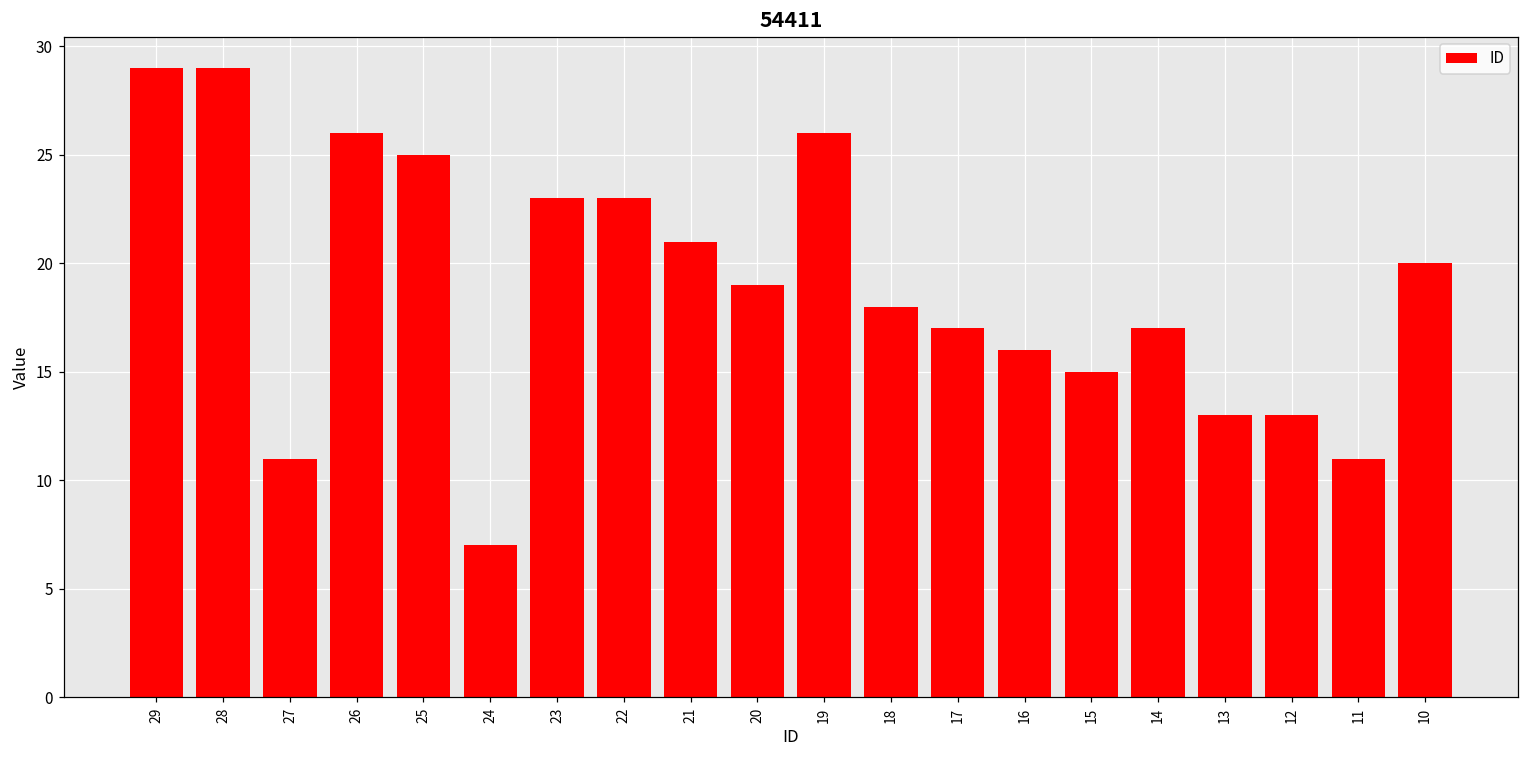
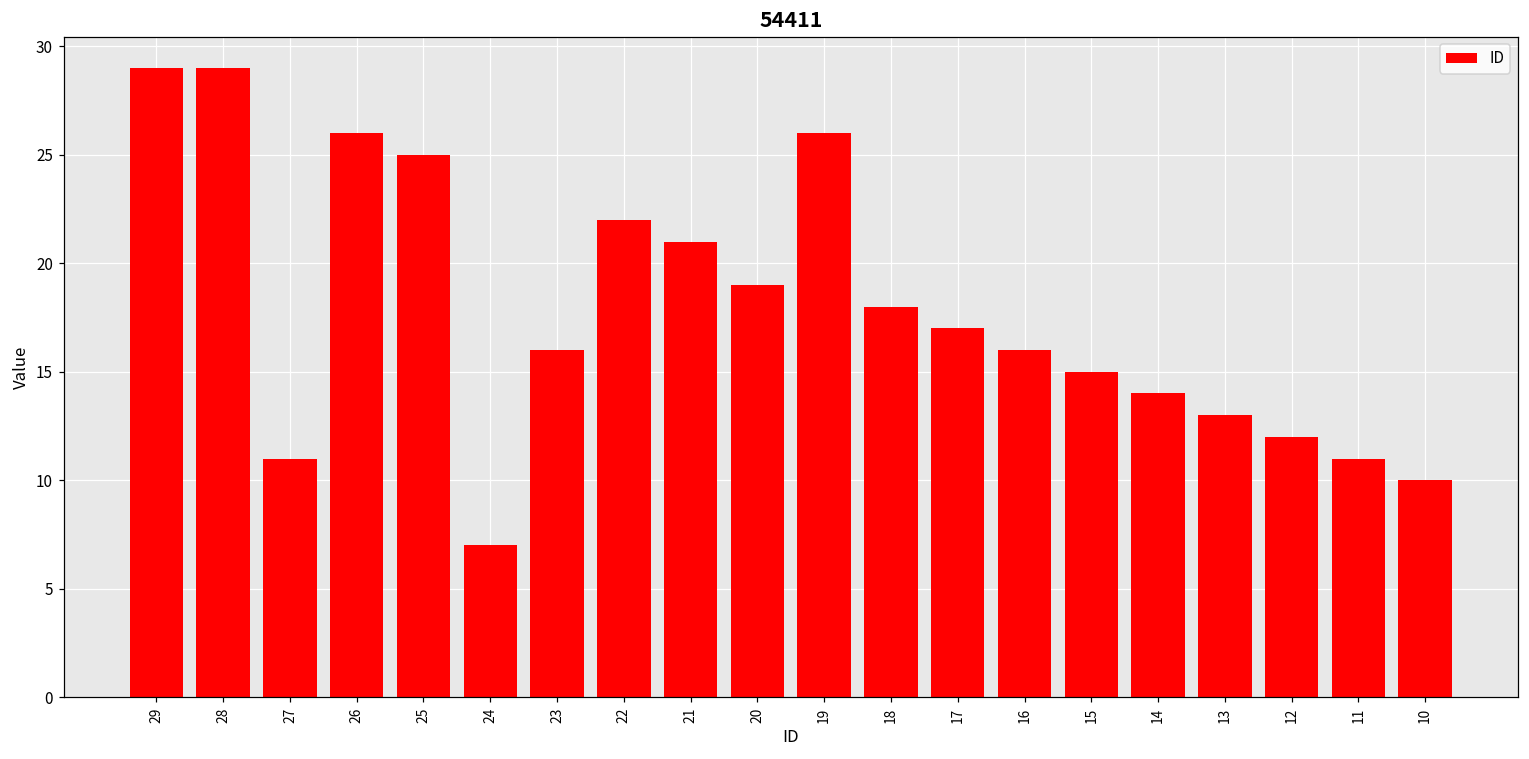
  {
    "29": 29,
    "28": 29,
    "27": 11,
    "26": 26,
    "25": 25,
    "24": 7,
-   "23": 23,
-   "22": 23,
+   "23": 16,
+   "22": 22,
    "21": 21,
    "20": 19,
    "19": 26,
    "18": 18,
    "17": 17,
    "16": 16,
    "15": 15,
-   "14": 17,
+   "14": 14,
    "13": 13,
-   "12": 13,
+   "12": 12,
    "11": 11,
-   "10": 20
+   "10": 10
  }
